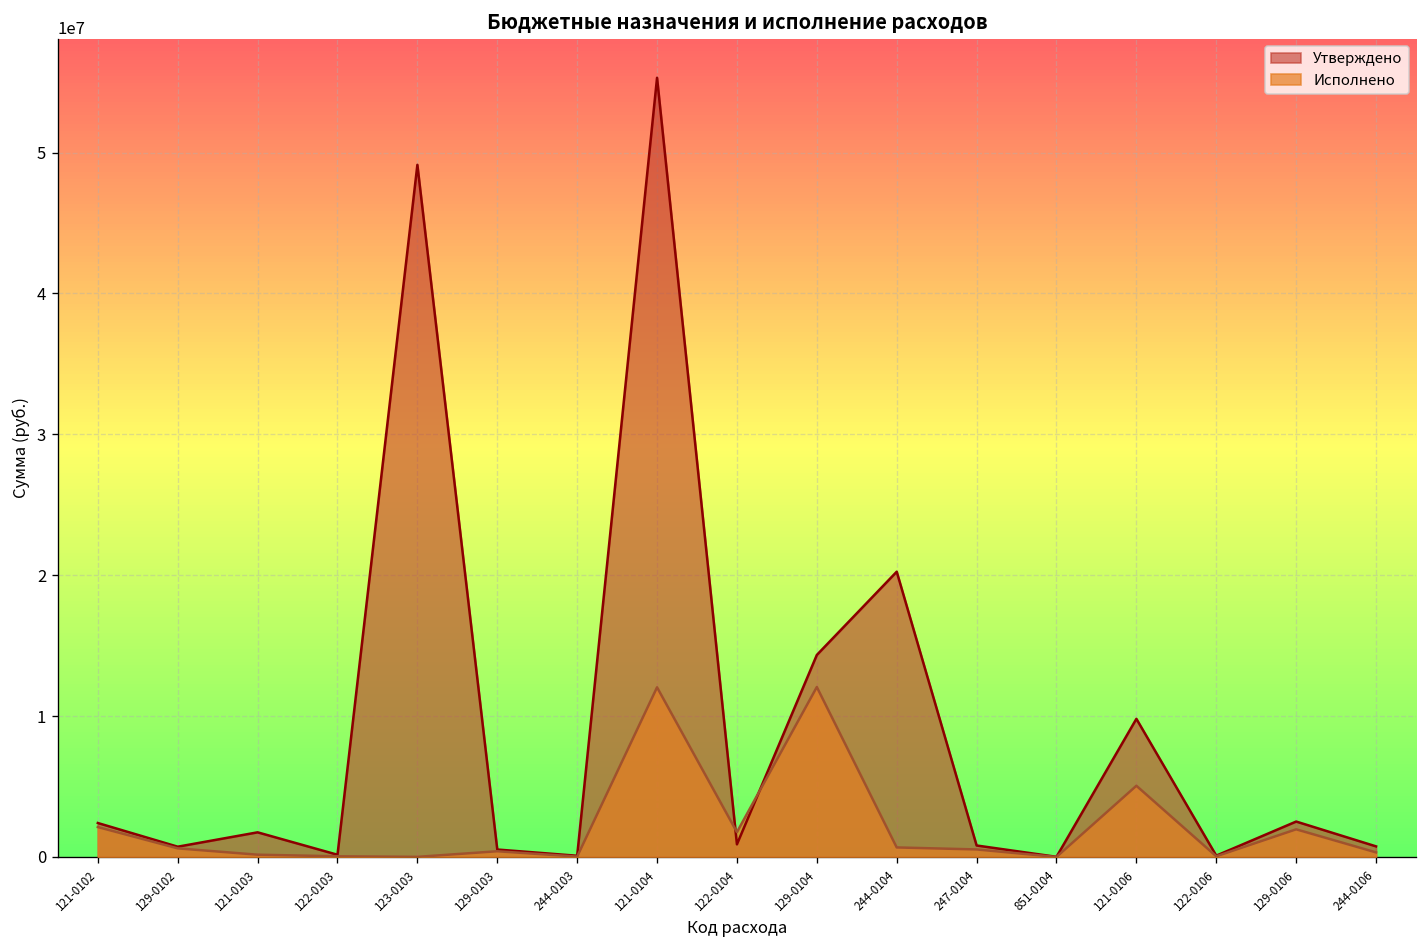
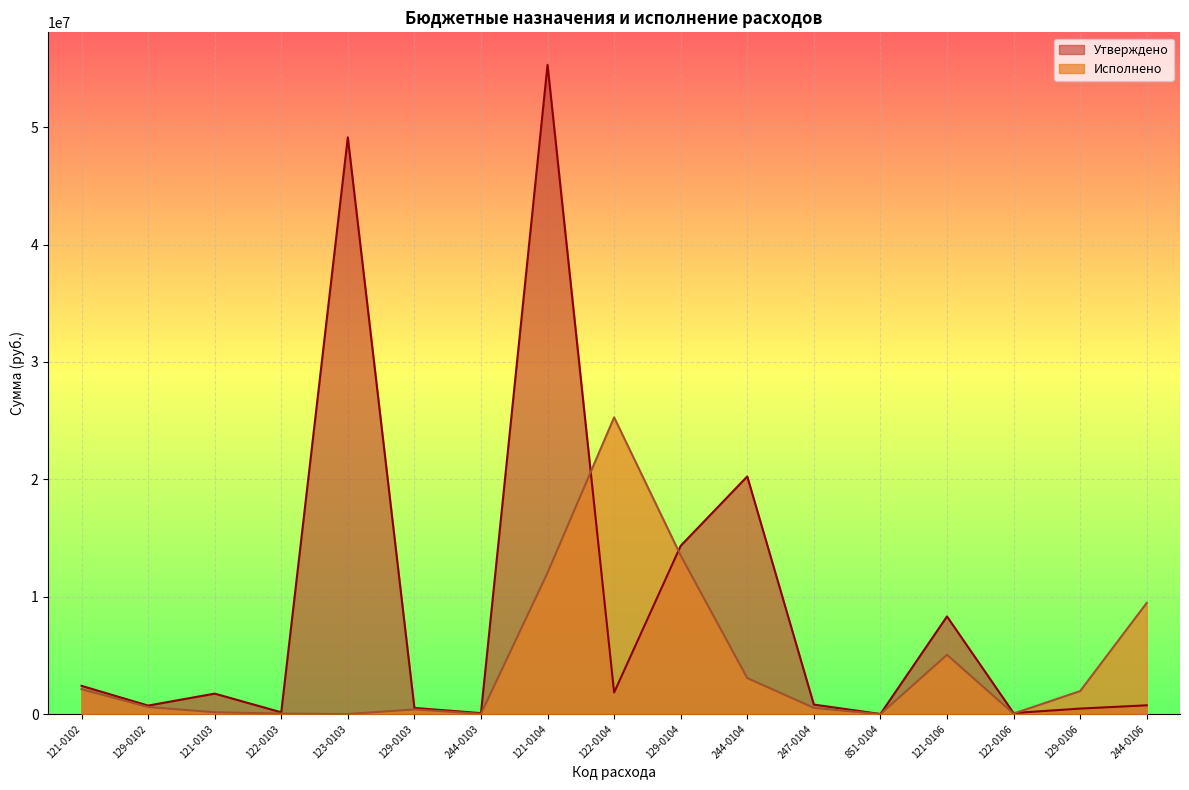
  {
    "Утверждено": {
      "121-0102": 2400000,
      "121-0103": 1700000,
      "123-0103": 49100000,
      "121-0104": 55300000,
-     "122-0104": 900000,
+     "122-0104": 1800000,
      "129-0104": 14300000,
      "244-0104": 20200000,
      "247-0104": 800000,
-     "121-0106": 9800000,
-     "129-0106": 2500000,
+     "121-0106": 8300000,
+     "129-0106": 500000,
      "244-0106": 800000
    },
    "Исполнено": {
      "121-0102": 2100000,
      "121-0103": 200000,
      "123-0103": 0,
      "121-0104": 12000000,
-     "122-0104": 1800000,
-     "129-0104": 12100000,
-     "244-0104": 700000,
+     "122-0104": 25300000,
+     "129-0104": 13500000,
+     "244-0104": 3100000,
      "247-0104": 500000,
      "121-0106": 5100000,
      "129-0106": 2000000,
-     "244-0106": 300000
+     "244-0106": 9500000
    }
  }
